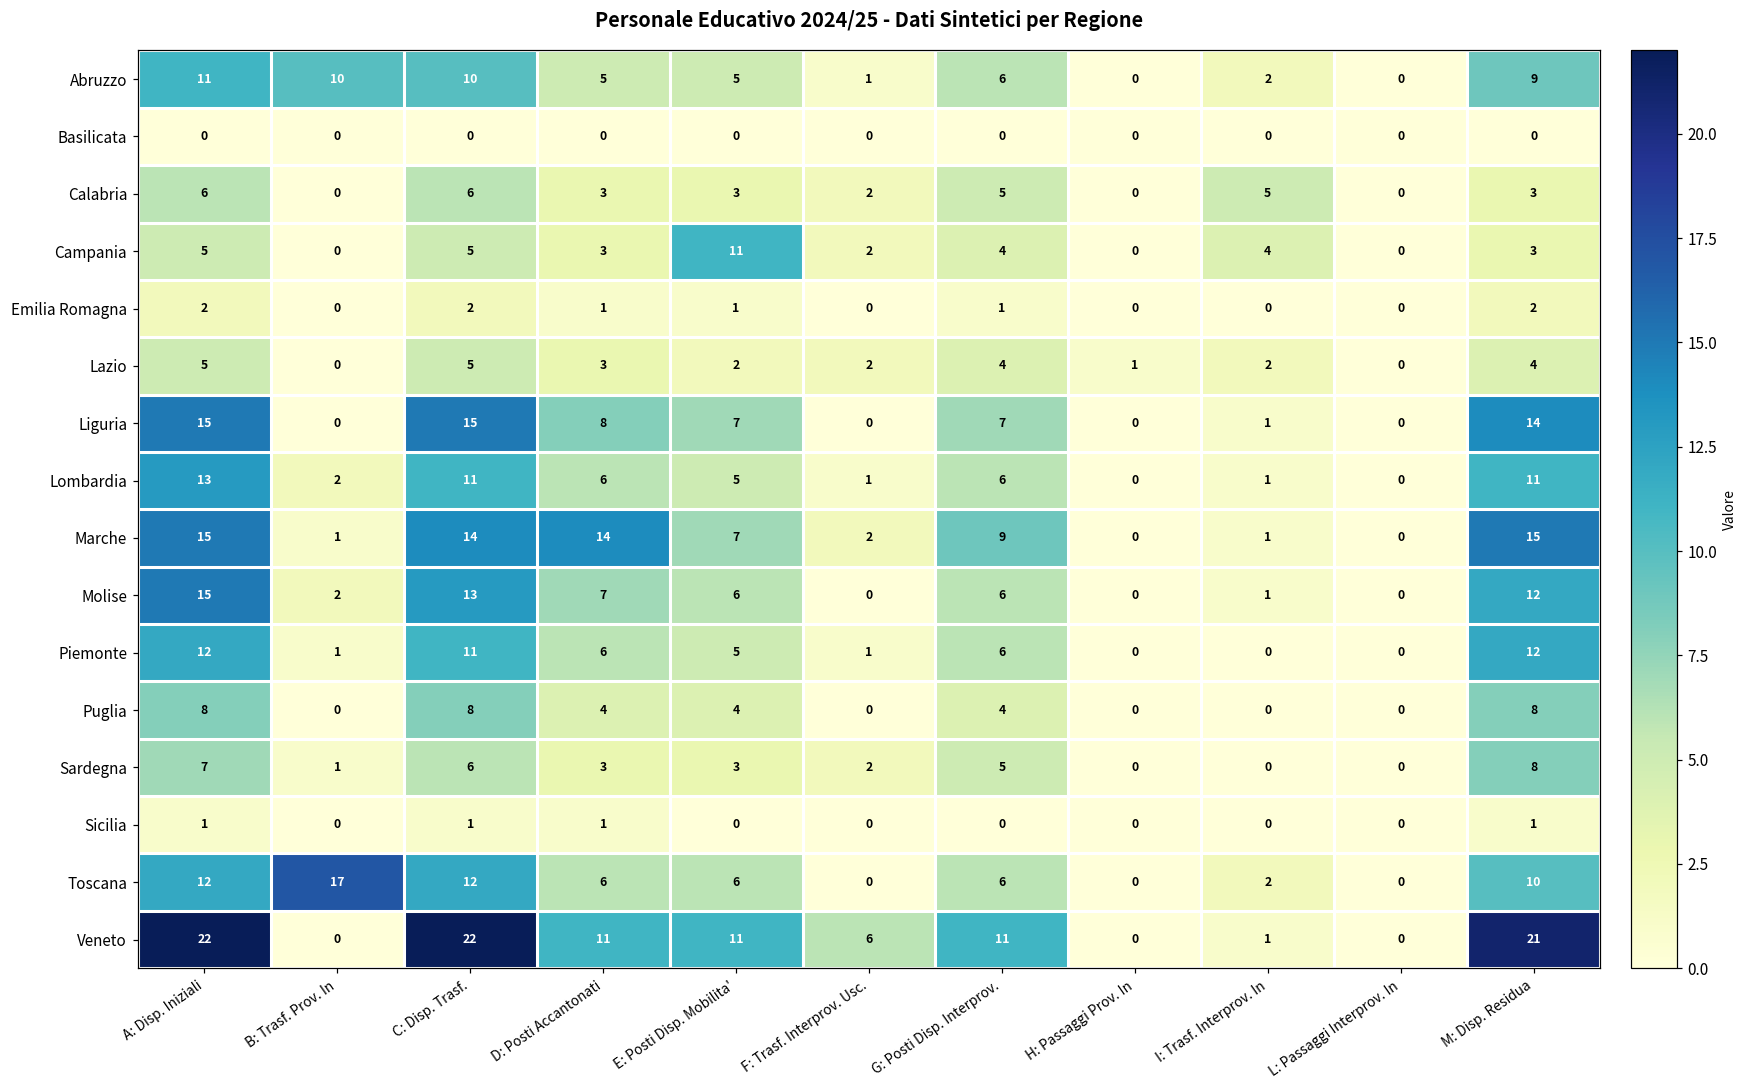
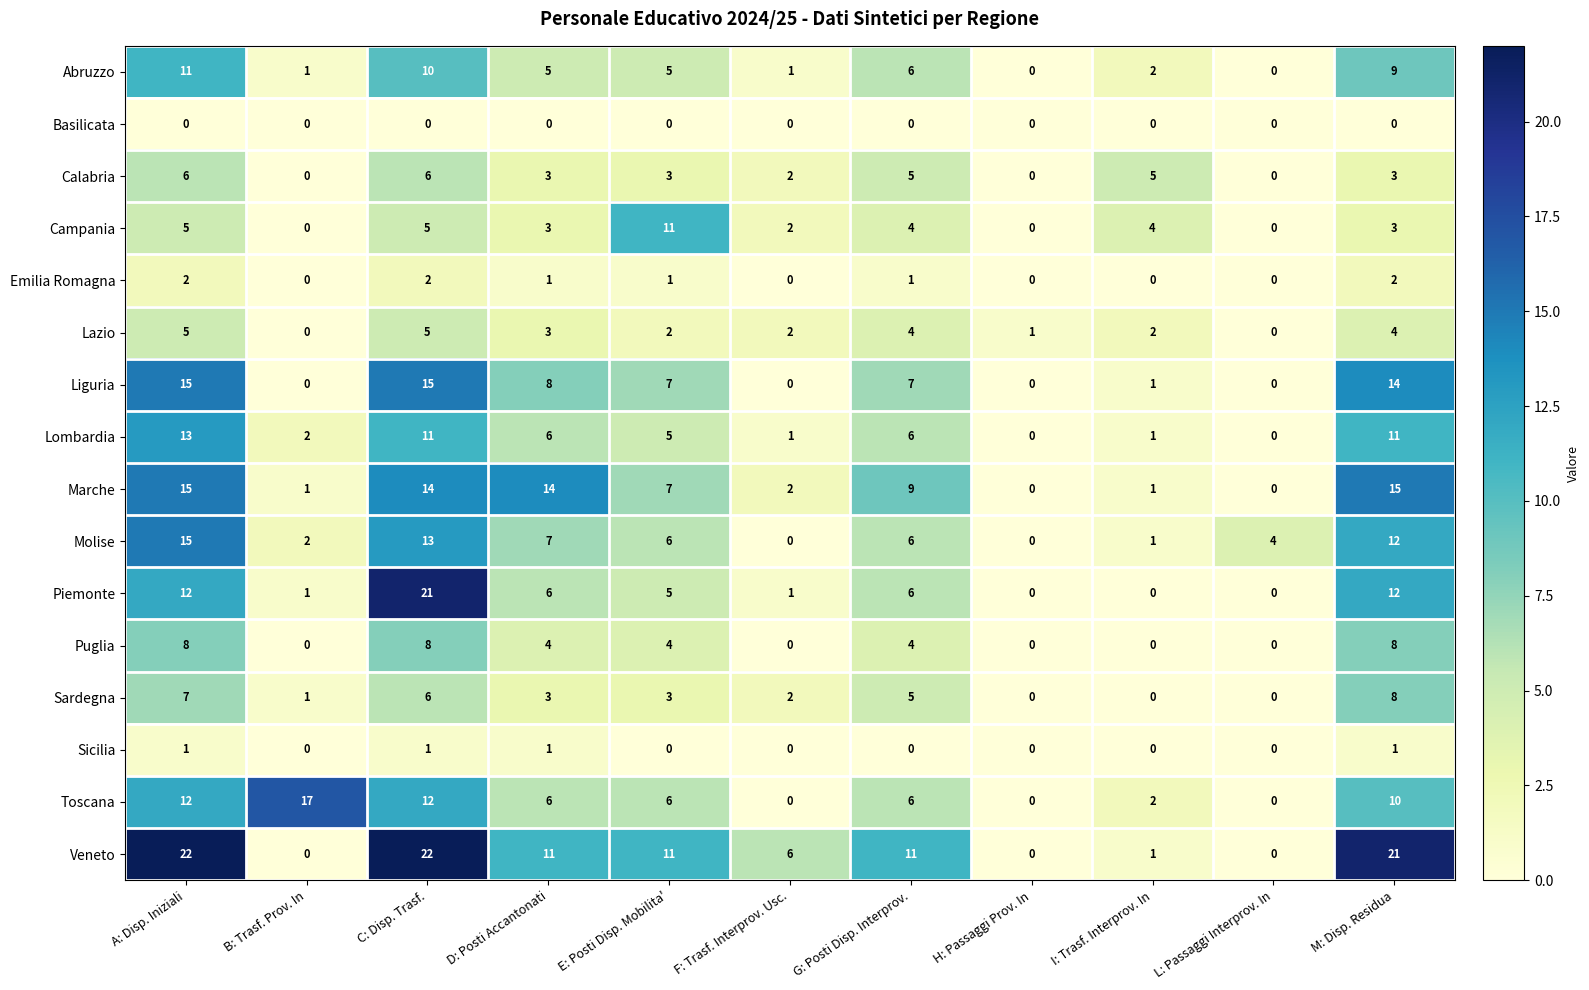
  {
    "Abruzzo": {
      "A: Disp. Iniziali": 11,
-     "B: Trasf. Prov. In": 10,
+     "B: Trasf. Prov. In": 1,
      "C: Disp. Trasf.": 10,
      "D: Posti Accantonati": 5,
      "E: Posti Disp. Mobilita'": 5,
      "F: Trasf. Interprov. Usc.": 1,
      "G: Posti Disp. Interprov.": 6,
      "H: Passaggi Prov. In": 0,
      "I: Trasf. Interprov. In": 2,
      "L: Passaggi Interprov. In": 0,
      "M: Disp. Residua": 9
    },
    "Basilicata": {
      "A: Disp. Iniziali": 0,
      "B: Trasf. Prov. In": 0,
      "C: Disp. Trasf.": 0,
      "D: Posti Accantonati": 0,
      "E: Posti Disp. Mobilita'": 0,
      "F: Trasf. Interprov. Usc.": 0,
      "G: Posti Disp. Interprov.": 0,
      "H: Passaggi Prov. In": 0,
      "I: Trasf. Interprov. In": 0,
      "L: Passaggi Interprov. In": 0,
      "M: Disp. Residua": 0
    },
    "Calabria": {
      "A: Disp. Iniziali": 6,
      "B: Trasf. Prov. In": 0,
      "C: Disp. Trasf.": 6,
      "D: Posti Accantonati": 3,
      "E: Posti Disp. Mobilita'": 3,
      "F: Trasf. Interprov. Usc.": 2,
      "G: Posti Disp. Interprov.": 5,
      "H: Passaggi Prov. In": 0,
      "I: Trasf. Interprov. In": 5,
      "L: Passaggi Interprov. In": 0,
      "M: Disp. Residua": 3
    },
    "Campania": {
      "A: Disp. Iniziali": 5,
      "B: Trasf. Prov. In": 0,
      "C: Disp. Trasf.": 5,
      "D: Posti Accantonati": 3,
      "E: Posti Disp. Mobilita'": 11,
      "F: Trasf. Interprov. Usc.": 2,
      "G: Posti Disp. Interprov.": 4,
      "H: Passaggi Prov. In": 0,
      "I: Trasf. Interprov. In": 4,
      "L: Passaggi Interprov. In": 0,
      "M: Disp. Residua": 3
    },
    "Emilia Romagna": {
      "A: Disp. Iniziali": 2,
      "B: Trasf. Prov. In": 0,
      "C: Disp. Trasf.": 2,
      "D: Posti Accantonati": 1,
      "E: Posti Disp. Mobilita'": 1,
      "F: Trasf. Interprov. Usc.": 0,
      "G: Posti Disp. Interprov.": 1,
      "H: Passaggi Prov. In": 0,
      "I: Trasf. Interprov. In": 0,
      "L: Passaggi Interprov. In": 0,
      "M: Disp. Residua": 2
    },
    "Lazio": {
      "A: Disp. Iniziali": 5,
      "B: Trasf. Prov. In": 0,
      "C: Disp. Trasf.": 5,
      "D: Posti Accantonati": 3,
      "E: Posti Disp. Mobilita'": 2,
      "F: Trasf. Interprov. Usc.": 2,
      "G: Posti Disp. Interprov.": 4,
      "H: Passaggi Prov. In": 1,
      "I: Trasf. Interprov. In": 2,
      "L: Passaggi Interprov. In": 0,
      "M: Disp. Residua": 4
    },
    "Liguria": {
      "A: Disp. Iniziali": 15,
      "B: Trasf. Prov. In": 0,
      "C: Disp. Trasf.": 15,
      "D: Posti Accantonati": 8,
      "E: Posti Disp. Mobilita'": 7,
      "F: Trasf. Interprov. Usc.": 0,
      "G: Posti Disp. Interprov.": 7,
      "H: Passaggi Prov. In": 0,
      "I: Trasf. Interprov. In": 1,
      "L: Passaggi Interprov. In": 0,
      "M: Disp. Residua": 14
    },
    "Lombardia": {
      "A: Disp. Iniziali": 13,
      "B: Trasf. Prov. In": 2,
      "C: Disp. Trasf.": 11,
      "D: Posti Accantonati": 6,
      "E: Posti Disp. Mobilita'": 5,
      "F: Trasf. Interprov. Usc.": 1,
      "G: Posti Disp. Interprov.": 6,
      "H: Passaggi Prov. In": 0,
      "I: Trasf. Interprov. In": 1,
      "L: Passaggi Interprov. In": 0,
      "M: Disp. Residua": 11
    },
    "Marche": {
      "A: Disp. Iniziali": 15,
      "B: Trasf. Prov. In": 1,
      "C: Disp. Trasf.": 14,
      "D: Posti Accantonati": 14,
      "E: Posti Disp. Mobilita'": 7,
      "F: Trasf. Interprov. Usc.": 2,
      "G: Posti Disp. Interprov.": 9,
      "H: Passaggi Prov. In": 0,
      "I: Trasf. Interprov. In": 1,
      "L: Passaggi Interprov. In": 0,
      "M: Disp. Residua": 15
    },
    "Molise": {
      "A: Disp. Iniziali": 15,
      "B: Trasf. Prov. In": 2,
      "C: Disp. Trasf.": 13,
      "D: Posti Accantonati": 7,
      "E: Posti Disp. Mobilita'": 6,
      "F: Trasf. Interprov. Usc.": 0,
      "G: Posti Disp. Interprov.": 6,
      "H: Passaggi Prov. In": 0,
      "I: Trasf. Interprov. In": 1,
-     "L: Passaggi Interprov. In": 0,
+     "L: Passaggi Interprov. In": 4,
      "M: Disp. Residua": 12
    },
    "Piemonte": {
      "A: Disp. Iniziali": 12,
      "B: Trasf. Prov. In": 1,
-     "C: Disp. Trasf.": 11,
+     "C: Disp. Trasf.": 21,
      "D: Posti Accantonati": 6,
      "E: Posti Disp. Mobilita'": 5,
      "F: Trasf. Interprov. Usc.": 1,
      "G: Posti Disp. Interprov.": 6,
      "H: Passaggi Prov. In": 0,
      "I: Trasf. Interprov. In": 0,
      "L: Passaggi Interprov. In": 0,
      "M: Disp. Residua": 12
    },
    "Puglia": {
      "A: Disp. Iniziali": 8,
      "B: Trasf. Prov. In": 0,
      "C: Disp. Trasf.": 8,
      "D: Posti Accantonati": 4,
      "E: Posti Disp. Mobilita'": 4,
      "F: Trasf. Interprov. Usc.": 0,
      "G: Posti Disp. Interprov.": 4,
      "H: Passaggi Prov. In": 0,
      "I: Trasf. Interprov. In": 0,
      "L: Passaggi Interprov. In": 0,
      "M: Disp. Residua": 8
    },
    "Sardegna": {
      "A: Disp. Iniziali": 7,
      "B: Trasf. Prov. In": 1,
      "C: Disp. Trasf.": 6,
      "D: Posti Accantonati": 3,
      "E: Posti Disp. Mobilita'": 3,
      "F: Trasf. Interprov. Usc.": 2,
      "G: Posti Disp. Interprov.": 5,
      "H: Passaggi Prov. In": 0,
      "I: Trasf. Interprov. In": 0,
      "L: Passaggi Interprov. In": 0,
      "M: Disp. Residua": 8
    },
    "Sicilia": {
      "A: Disp. Iniziali": 1,
      "B: Trasf. Prov. In": 0,
      "C: Disp. Trasf.": 1,
      "D: Posti Accantonati": 1,
      "E: Posti Disp. Mobilita'": 0,
      "F: Trasf. Interprov. Usc.": 0,
      "G: Posti Disp. Interprov.": 0,
      "H: Passaggi Prov. In": 0,
      "I: Trasf. Interprov. In": 0,
      "L: Passaggi Interprov. In": 0,
      "M: Disp. Residua": 1
    },
    "Toscana": {
      "A: Disp. Iniziali": 12,
      "B: Trasf. Prov. In": 17,
      "C: Disp. Trasf.": 12,
      "D: Posti Accantonati": 6,
      "E: Posti Disp. Mobilita'": 6,
      "F: Trasf. Interprov. Usc.": 0,
      "G: Posti Disp. Interprov.": 6,
      "H: Passaggi Prov. In": 0,
      "I: Trasf. Interprov. In": 2,
      "L: Passaggi Interprov. In": 0,
      "M: Disp. Residua": 10
    },
    "Veneto": {
      "A: Disp. Iniziali": 22,
      "B: Trasf. Prov. In": 0,
      "C: Disp. Trasf.": 22,
      "D: Posti Accantonati": 11,
      "E: Posti Disp. Mobilita'": 11,
      "F: Trasf. Interprov. Usc.": 6,
      "G: Posti Disp. Interprov.": 11,
      "H: Passaggi Prov. In": 0,
      "I: Trasf. Interprov. In": 1,
      "L: Passaggi Interprov. In": 0,
      "M: Disp. Residua": 21
    }
  }
